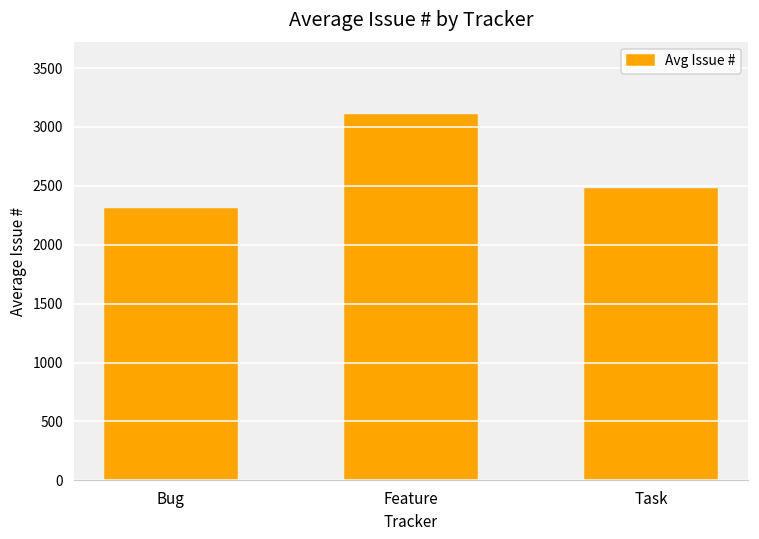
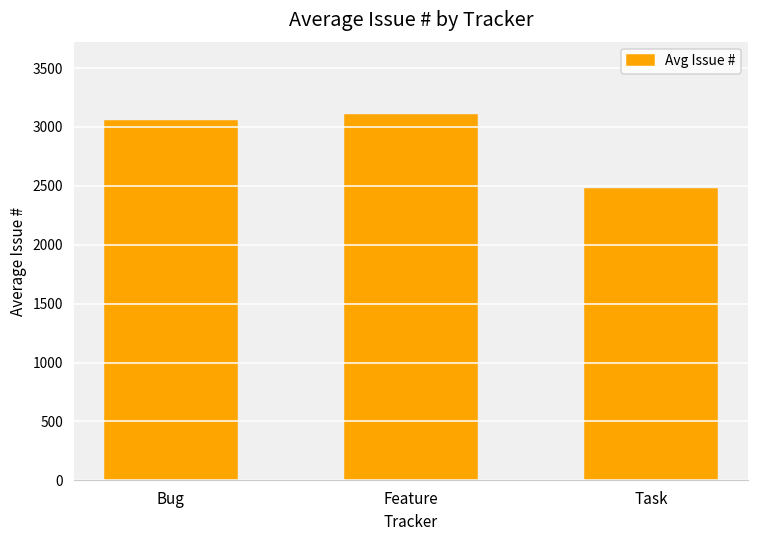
  {
-   "Bug": 2310,
+   "Bug": 3050,
    "Feature": 3100,
    "Task": 2480
  }
